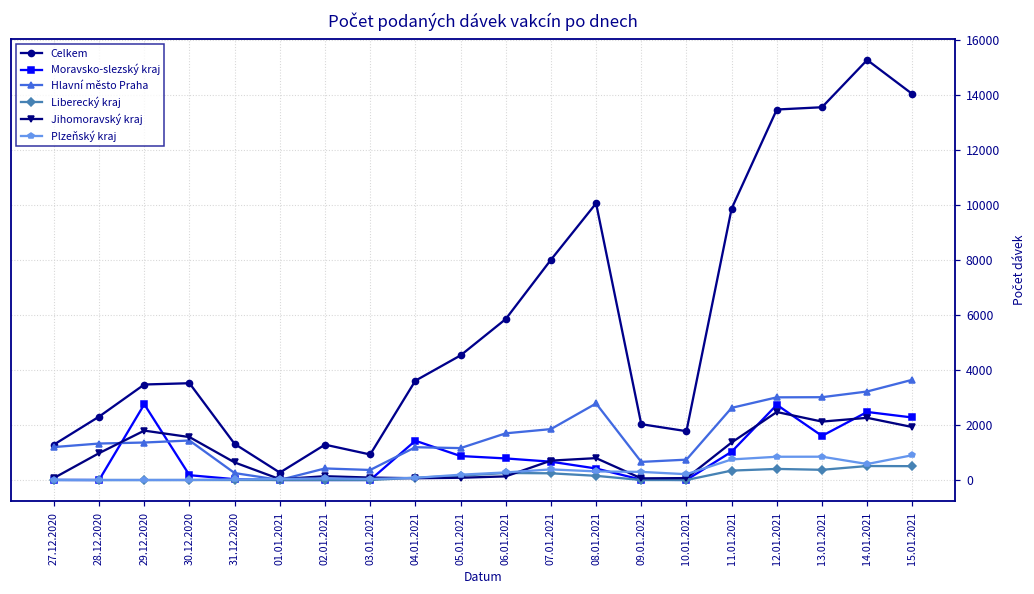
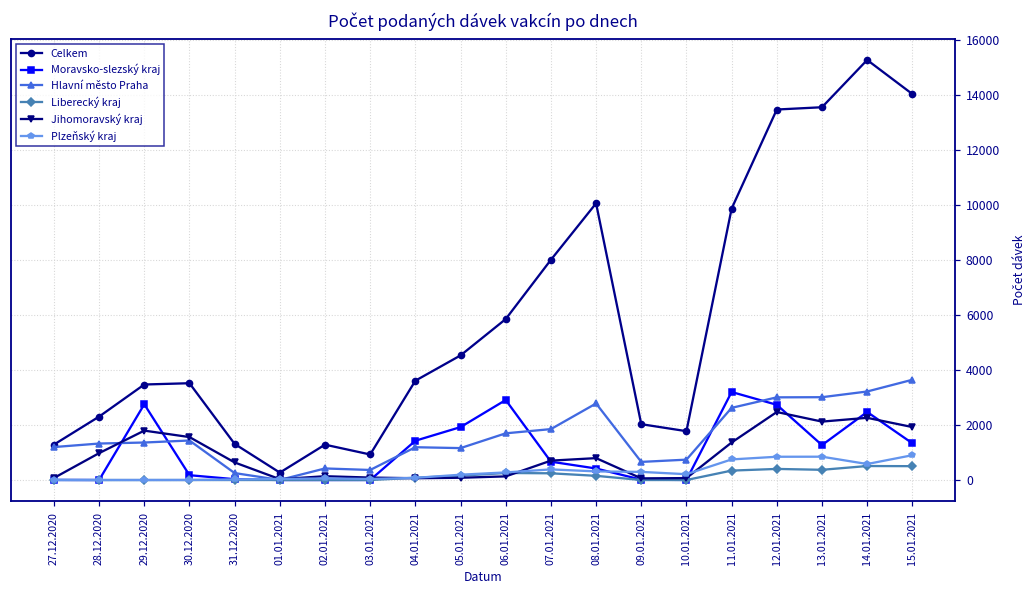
  {
    "Moravsko-slezský kraj": {
      "29.12.2020": 2800,
      "30.12.2020": 200,
      "04.01.2021": 1400,
-     "05.01.2021": 900,
-     "06.01.2021": 800,
+     "05.01.2021": 1900,
+     "06.01.2021": 2900,
      "08.01.2021": 400,
-     "11.01.2021": 1000,
+     "11.01.2021": 3200,
      "12.01.2021": 2700,
-     "13.01.2021": 1600,
+     "13.01.2021": 1300,
      "14.01.2021": 2500,
-     "15.01.2021": 2300
+     "15.01.2021": 1300
    }
  }
